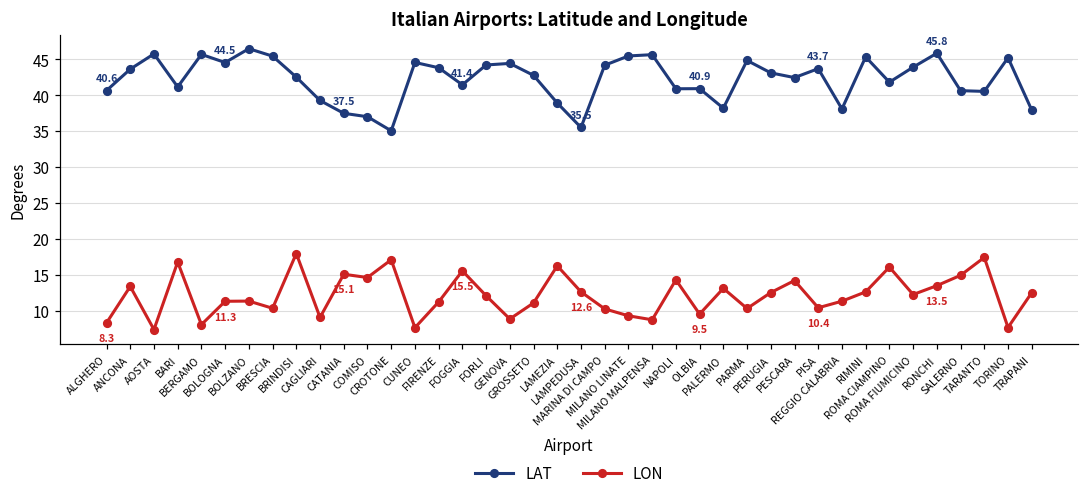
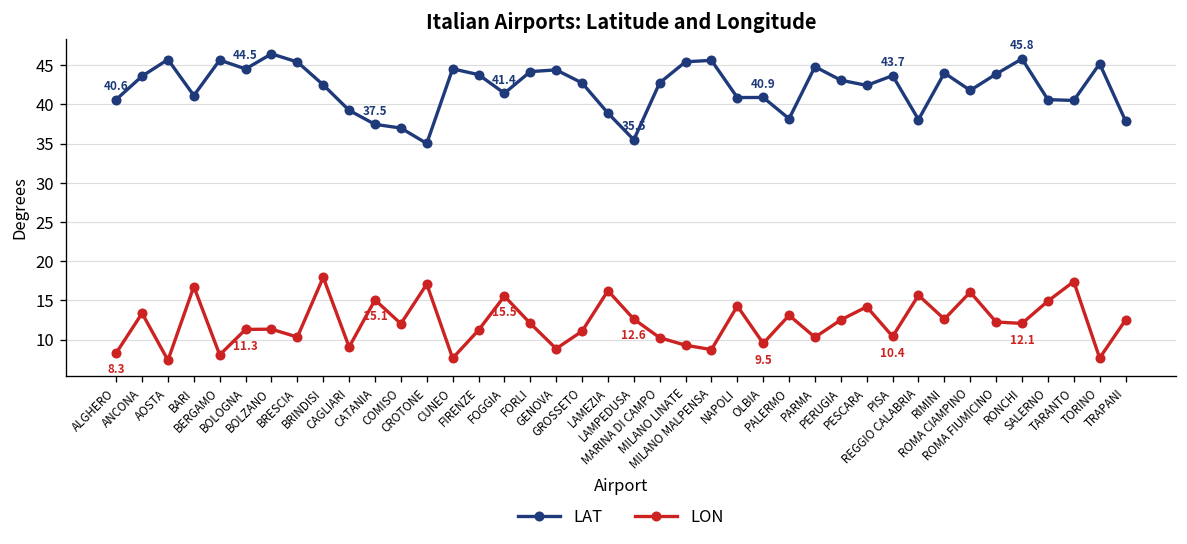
  {
    "LAT": {
      "ANCONA": 44,
      "AOSTA": 46,
      "BARI": 41,
      "BERGAMO": 46,
      "BOLZANO": 46,
      "BRESCIA": 45,
      "BRINDISI": 43,
      "CAGLIARI": 39,
      "COMISO": 37,
      "CROTONE": 35,
      "CUNEO": 45,
      "FIRENZE": 44,
      "FORLI": 44,
      "GENOVA": 44,
      "GROSSETO": 43,
      "LAMEZIA": 39,
-     "MARINA DI CAMPO": 44,
+     "MARINA DI CAMPO": 43,
      "MILANO LINATE": 45,
      "MILANO MALPENSA": 46,
      "PALERMO": 38,
      "PARMA": 45,
      "PERUGIA": 43,
      "PESCARA": 42,
      "REGGIO CALABRIA": 38,
-     "RIMINI": 45,
+     "RIMINI": 44,
      "ROMA CIAMPINO": 42,
      "ROMA FIUMICINO": 44,
      "SALERNO": 41,
      "TARANTO": 41,
      "TORINO": 45,
      "TRAPANI": 38
    },
    "LON": {
      "ALGHERO": 8.3,
      "BOLOGNA": 11.3,
      "CATANIA": 15.1,
-     "COMISO": 15,
+     "COMISO": 12,
      "FOGGIA": 15.5,
      "LAMPEDUSA": 12.6,
      "OLBIA": 9.5,
      "PISA": 10.4,
-     "REGGIO CALABRIA": 11,
-     "RONCHI": 13.5
+     "REGGIO CALABRIA": 16,
+     "RONCHI": 12.1
    }
  }
